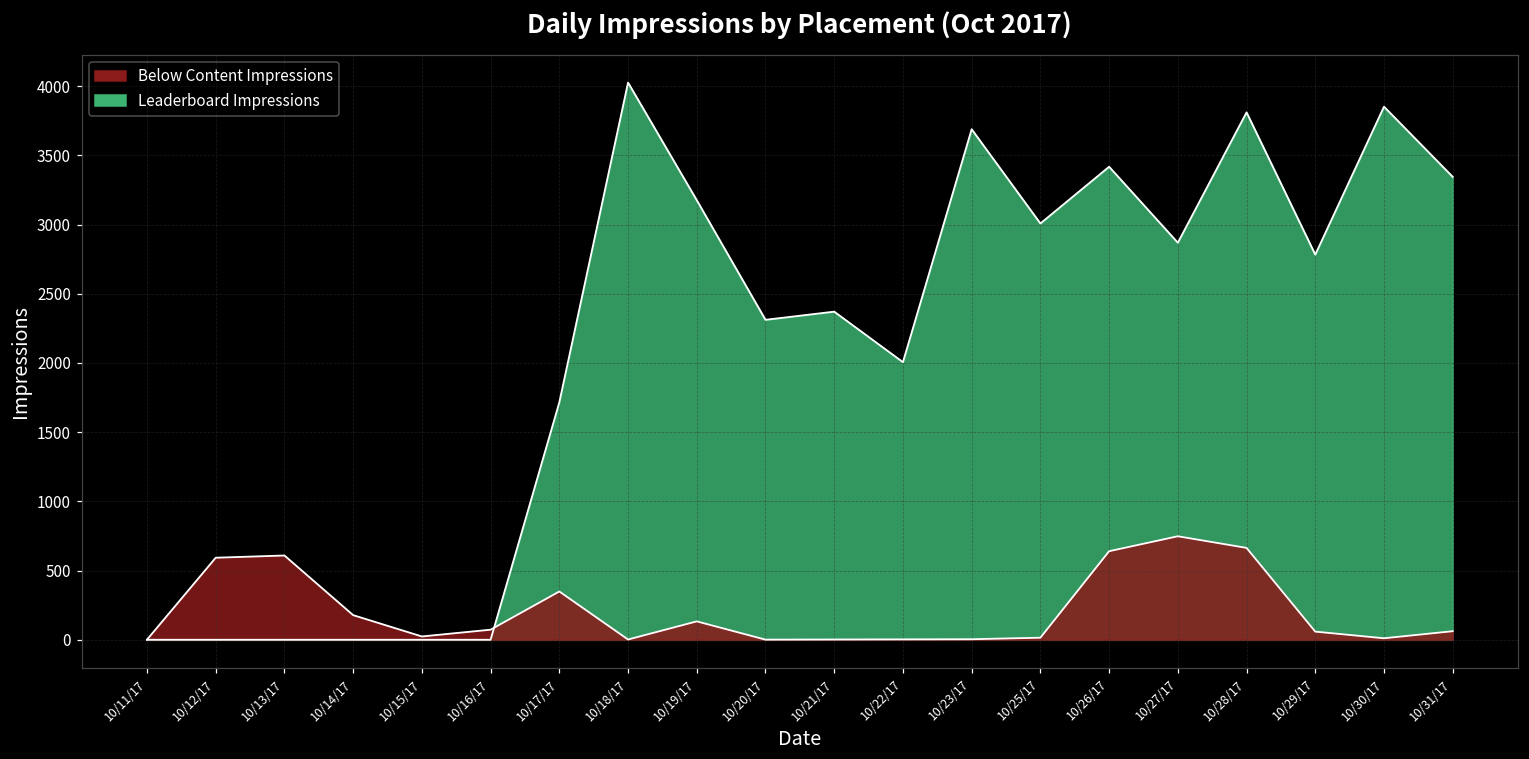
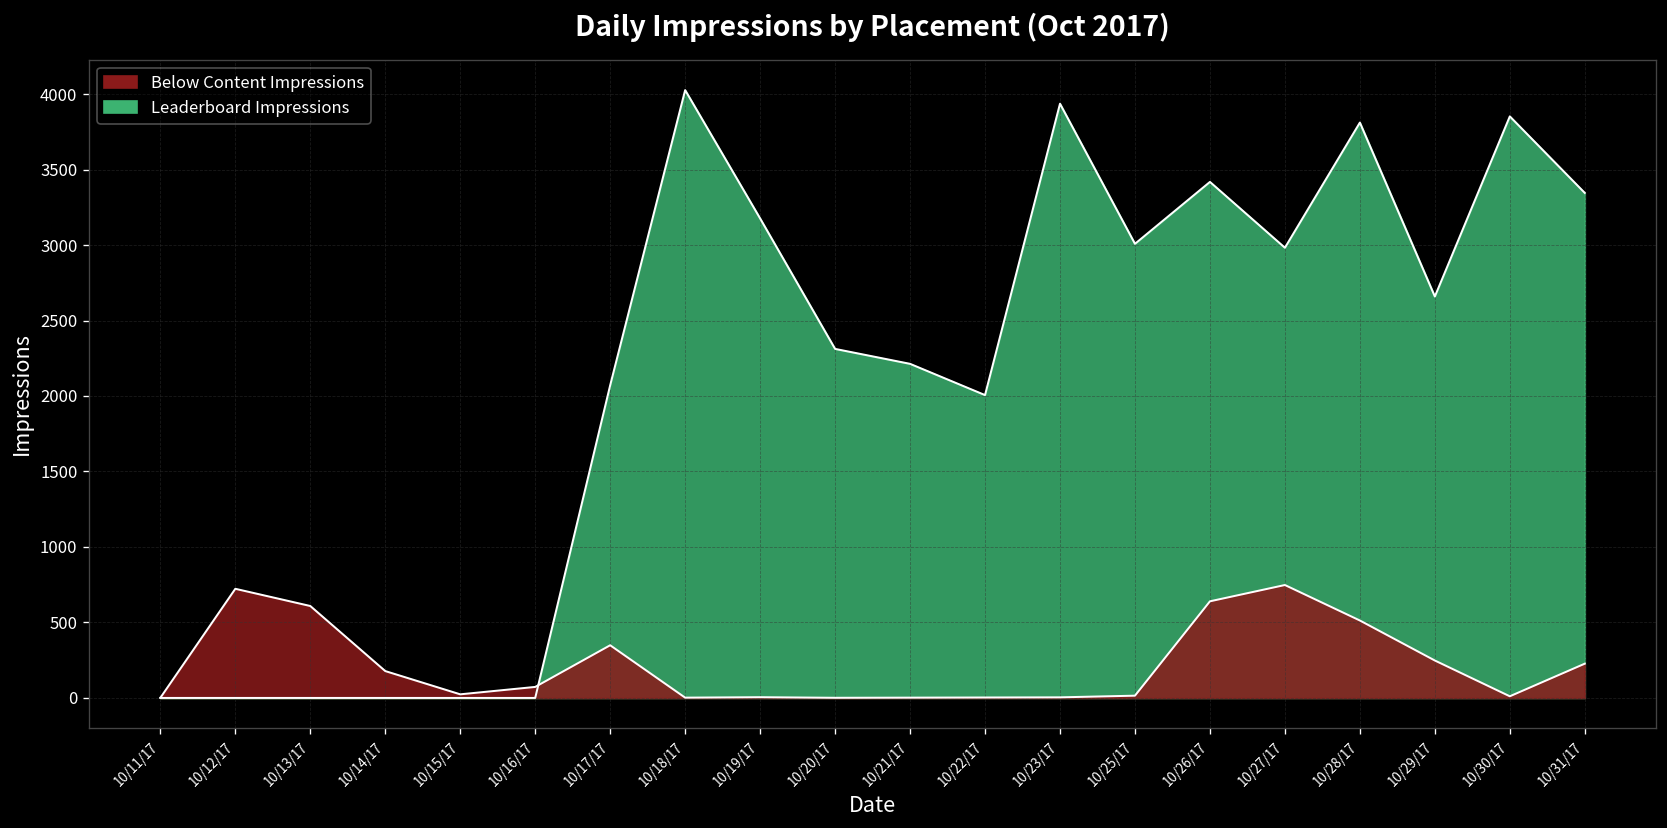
  {
    "Leaderboard Impressions": {
      "10/12/17": 0,
      "10/13/17": 0,
      "10/14/17": 0,
      "10/15/17": 0,
      "10/16/17": 0,
-     "10/17/17": 1720,
+     "10/17/17": 2070,
      "10/18/17": 4030,
      "10/19/17": 3180,
      "10/20/17": 2310,
-     "10/21/17": 2370,
+     "10/21/17": 2210,
      "10/22/17": 2010,
-     "10/23/17": 3690,
+     "10/23/17": 3940,
      "10/25/17": 3010,
      "10/26/17": 3420,
-     "10/27/17": 2870,
+     "10/27/17": 2980,
      "10/28/17": 3810,
-     "10/29/17": 2780,
+     "10/29/17": 2660,
      "10/30/17": 3850,
      "10/31/17": 3350
    },
    "Below Content Impressions": {
-     "10/12/17": 590,
+     "10/12/17": 720,
      "10/13/17": 610,
      "10/14/17": 180,
      "10/15/17": 20,
      "10/16/17": 70,
      "10/17/17": 350,
      "10/18/17": 0,
-     "10/19/17": 130,
+     "10/19/17": 10,
      "10/20/17": 0,
      "10/21/17": 0,
      "10/22/17": 0,
      "10/23/17": 0,
      "10/25/17": 20,
      "10/26/17": 640,
      "10/27/17": 750,
-     "10/28/17": 660,
-     "10/29/17": 60,
+     "10/28/17": 510,
+     "10/29/17": 250,
      "10/30/17": 10,
-     "10/31/17": 60
+     "10/31/17": 230
    }
  }
